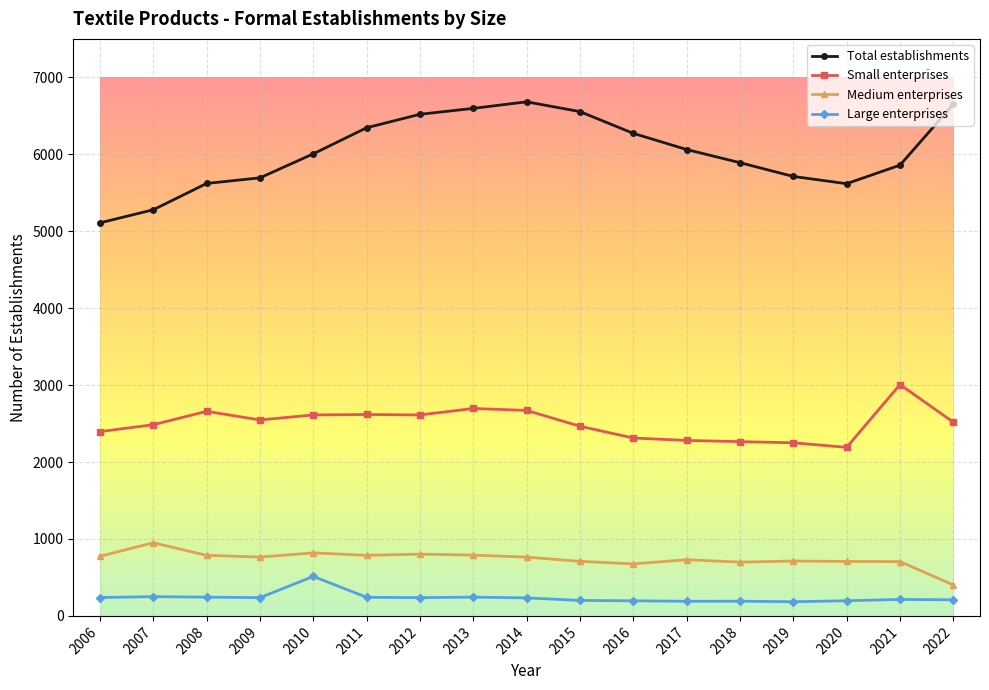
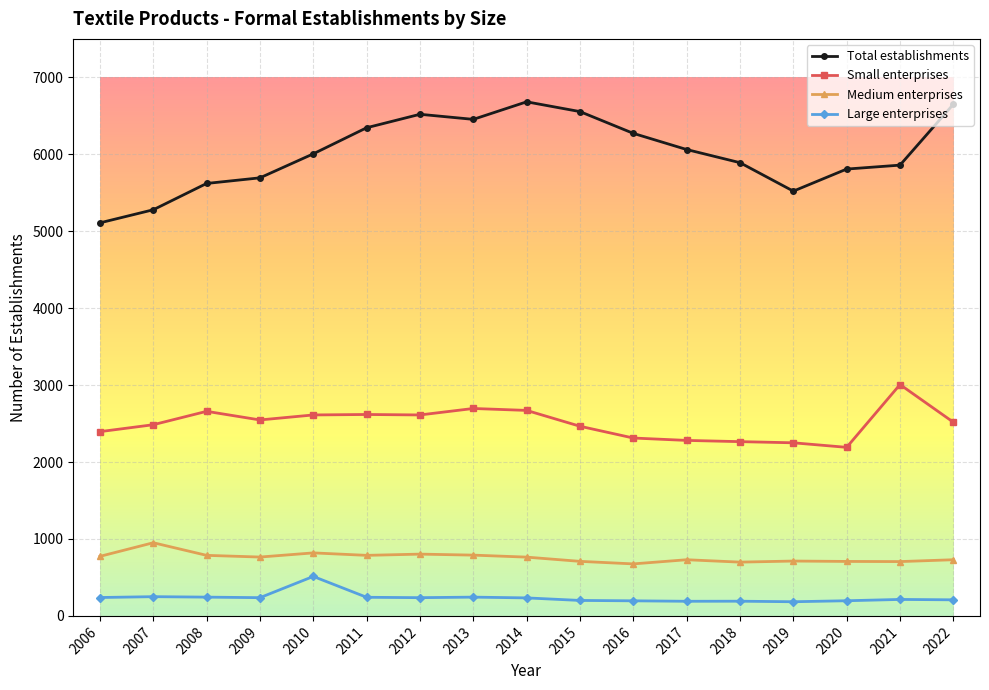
  {
    "Total establishments": {
      "2006": 5100,
      "2007": 5300,
      "2008": 5600,
      "2009": 5700,
      "2010": 6000,
      "2011": 6300,
      "2012": 6500,
-     "2013": 6600,
+     "2013": 6500,
      "2014": 6700,
      "2015": 6600,
      "2016": 6300,
      "2017": 6100,
      "2018": 5900,
-     "2019": 5700,
-     "2020": 5600,
+     "2019": 5500,
+     "2020": 5800,
      "2021": 5900
    },
    "Small enterprises": {
      "2006": 2400,
      "2007": 2500,
      "2008": 2700,
      "2009": 2500,
      "2010": 2600,
      "2011": 2600,
      "2012": 2600,
      "2013": 2700,
      "2014": 2700,
      "2015": 2500,
      "2016": 2300,
      "2017": 2300,
      "2018": 2300,
      "2019": 2300,
      "2020": 2200,
      "2021": 3000,
      "2022": 2500
    },
    "Medium enterprises": {
      "2006": 800,
      "2007": 1000,
      "2008": 800,
      "2009": 800,
      "2010": 800,
      "2011": 800,
      "2012": 800,
      "2013": 800,
      "2014": 800,
      "2015": 700,
      "2016": 700,
      "2017": 700,
      "2018": 700,
      "2019": 700,
      "2020": 700,
      "2021": 700,
-     "2022": 400
+     "2022": 700
    },
    "Large enterprises": {
      "2006": 200,
      "2007": 300,
      "2008": 200,
      "2009": 200,
      "2010": 500,
      "2011": 200,
      "2012": 200,
      "2013": 200,
      "2014": 200,
      "2015": 200,
      "2016": 200,
      "2017": 200,
      "2018": 200,
      "2019": 200,
      "2020": 200,
      "2021": 200,
      "2022": 200
    }
  }
